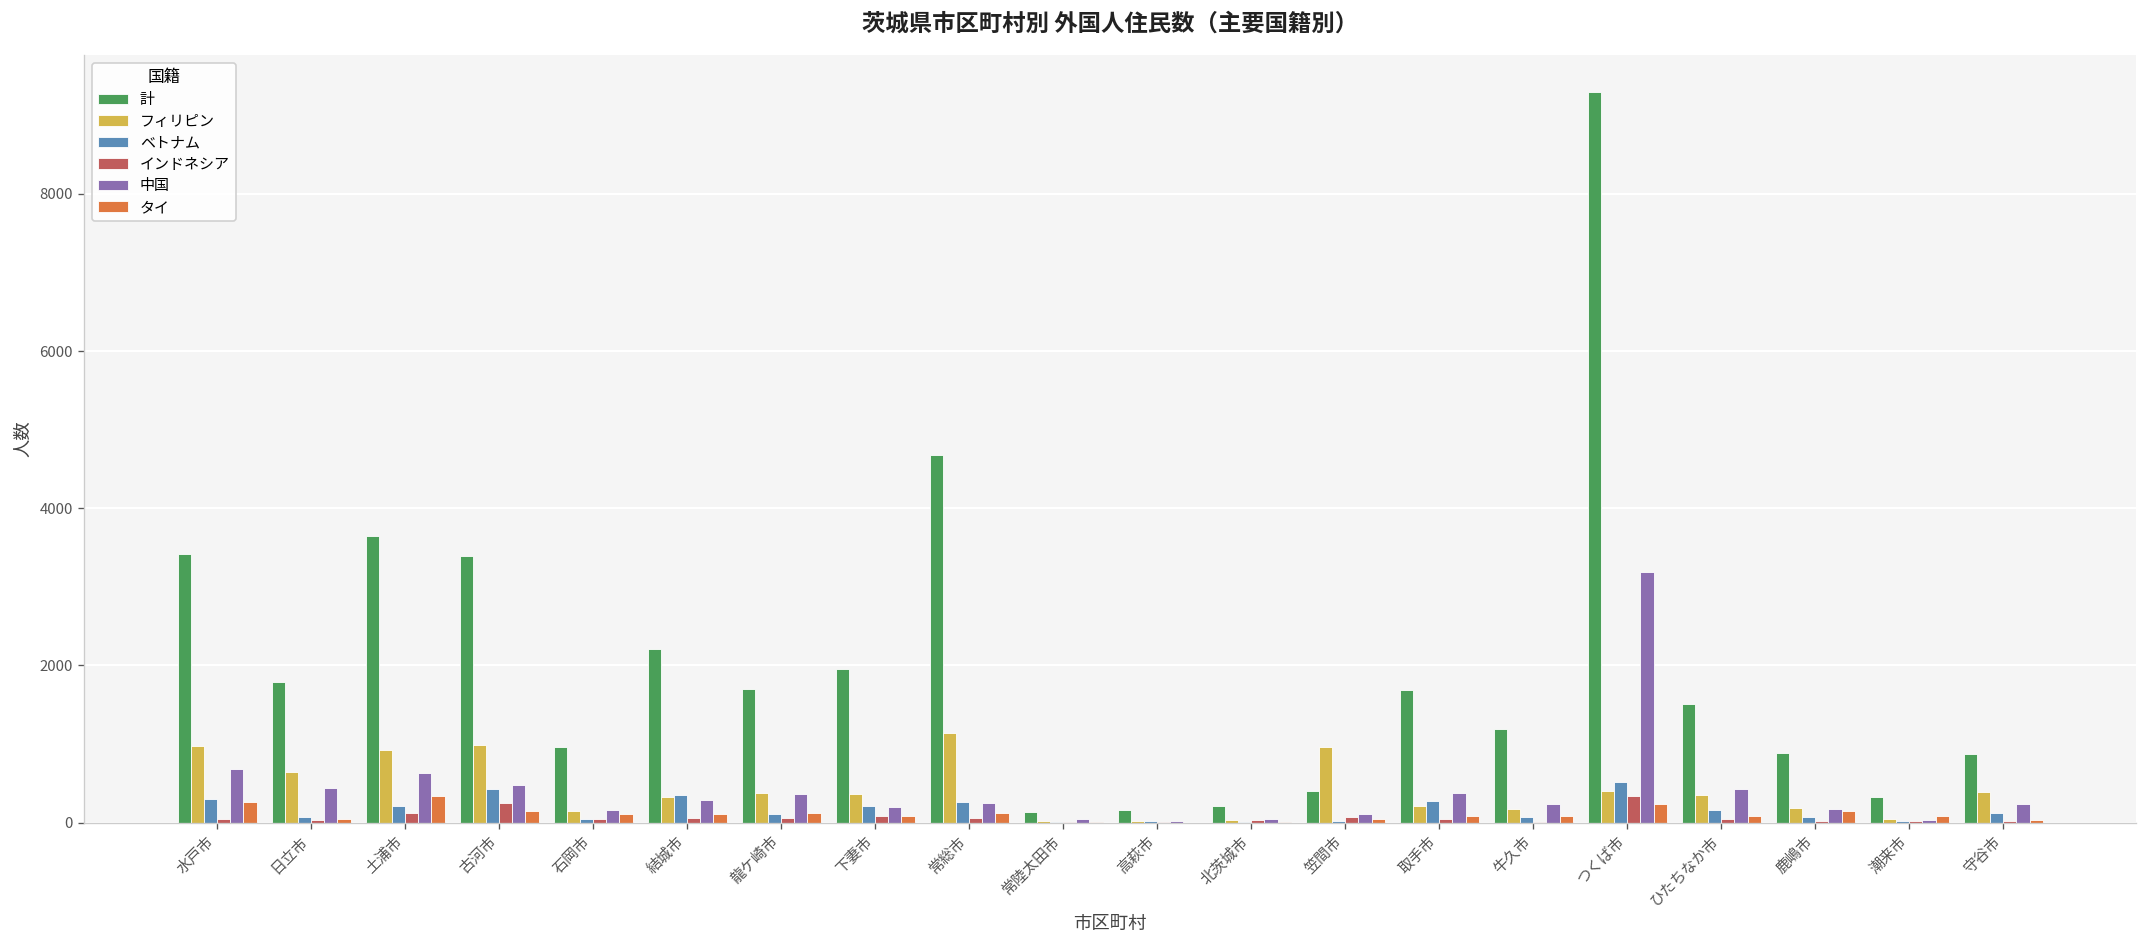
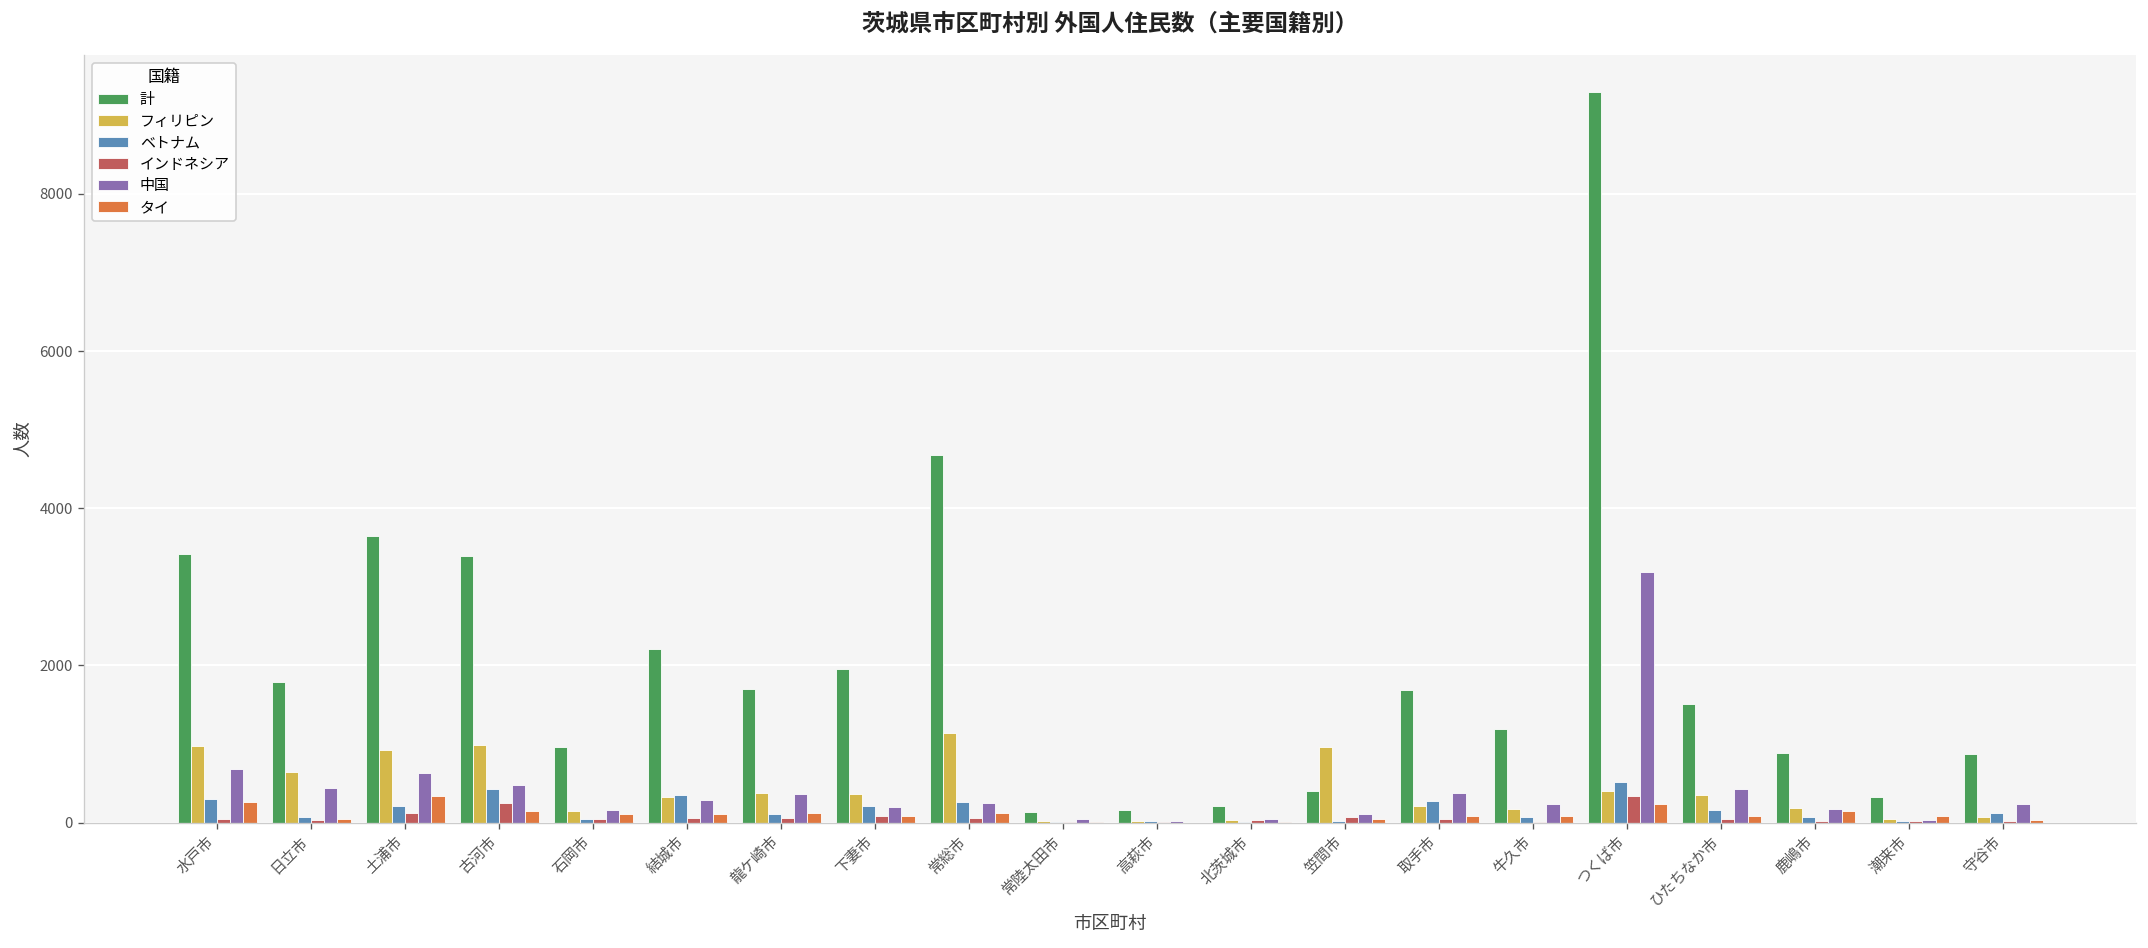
  {
    "計": {
      "水戸市": 3400,
      "日立市": 1800,
      "土浦市": 3700,
      "古河市": 3400,
      "石岡市": 1000,
      "結城市": 2200,
      "龍ケ崎市": 1700,
      "下妻市": 2000,
      "常総市": 4700,
      "常陸太田市": 100,
      "高萩市": 200,
      "北茨城市": 200,
      "笠間市": 400,
      "取手市": 1700,
      "牛久市": 1200,
      "つくば市": 9300,
      "ひたちなか市": 1500,
      "鹿嶋市": 900,
      "潮来市": 300,
      "守谷市": 900
    },
    "フィリピン": {
      "水戸市": 1000,
      "日立市": 600,
      "土浦市": 900,
      "古河市": 1000,
      "石岡市": 200,
      "結城市": 300,
      "龍ケ崎市": 400,
      "下妻市": 400,
      "常総市": 1100,
      "笠間市": 1000,
      "取手市": 200,
      "牛久市": 200,
      "つくば市": 400,
      "ひたちなか市": 400,
      "鹿嶋市": 200,
      "潮来市": 0,
-     "守谷市": 400
+     "守谷市": 100
    }
  }
